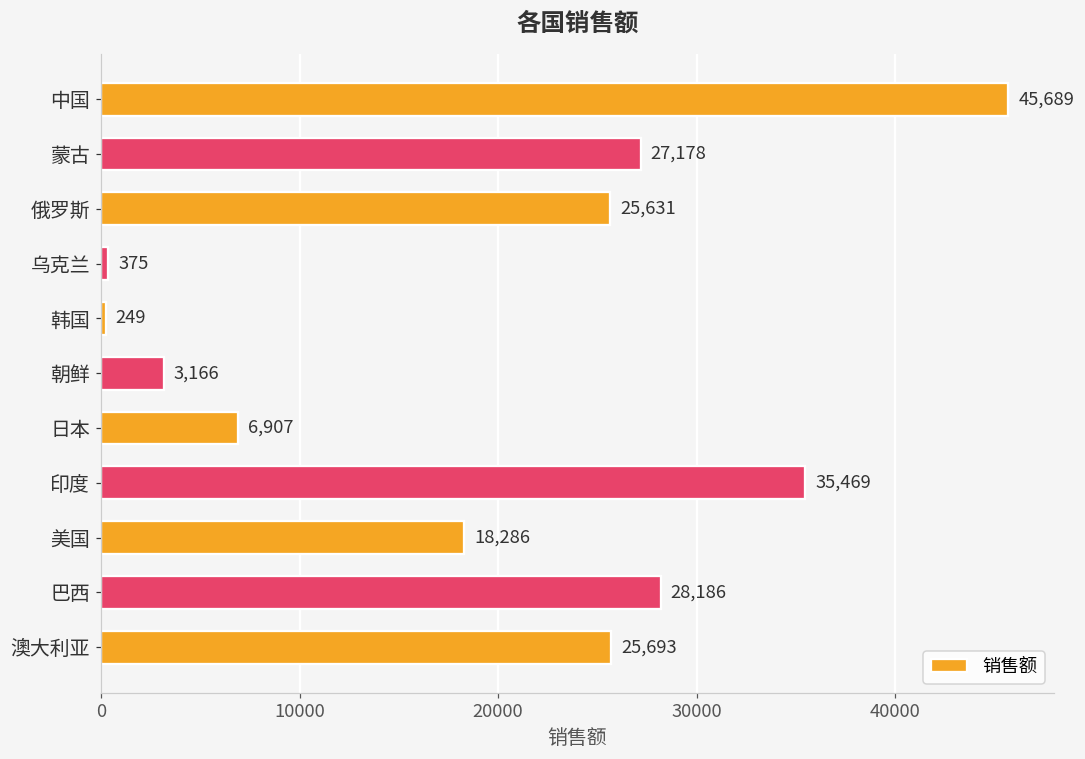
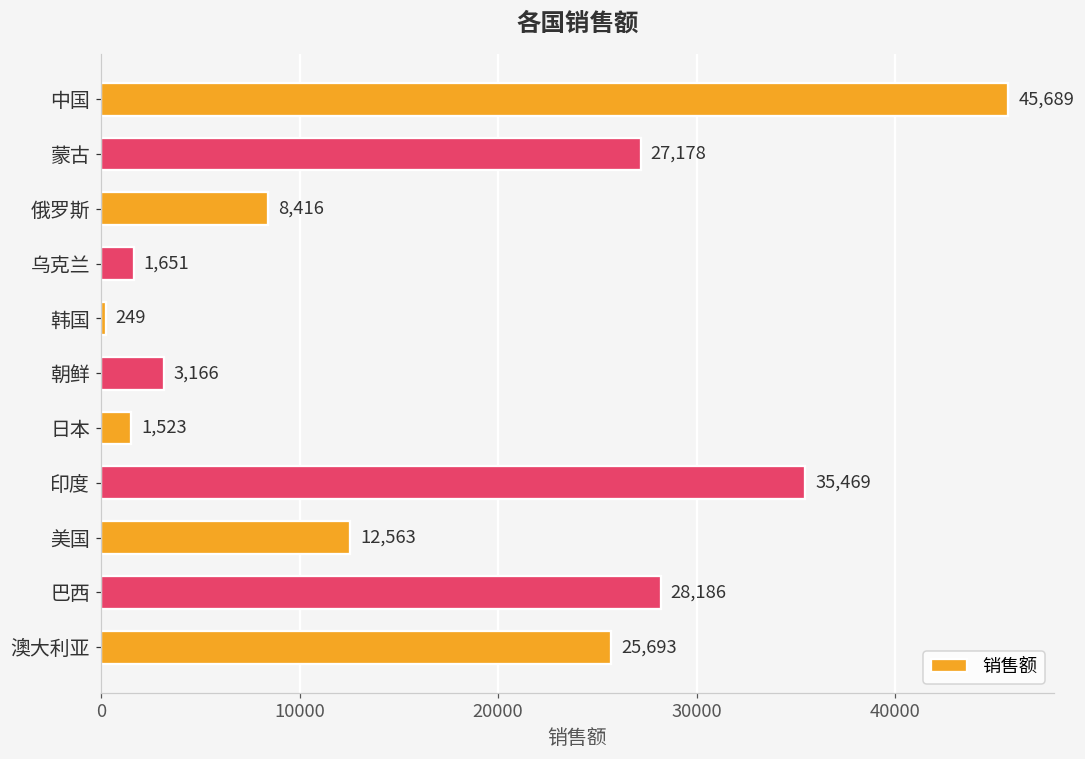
  {
    "中国": "45,689",
    "蒙古": "27,178",
-   "俄罗斯": "25,631",
-   "乌克兰": "375",
+   "俄罗斯": "8,416",
+   "乌克兰": "1,651",
    "韩国": "249",
    "朝鲜": "3,166",
-   "日本": "6,907",
+   "日本": "1,523",
    "印度": "35,469",
-   "美国": "18,286",
+   "美国": "12,563",
    "巴西": "28,186",
    "澳大利亚": "25,693"
  }
